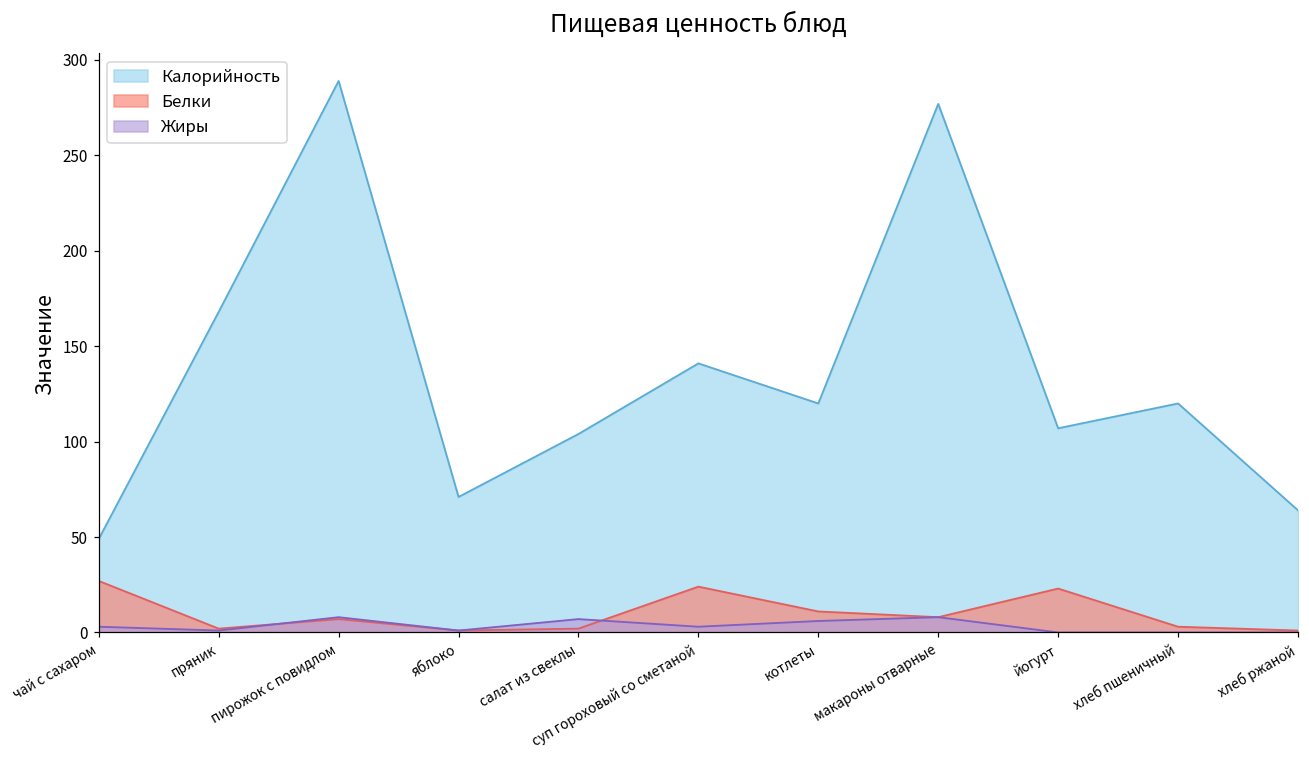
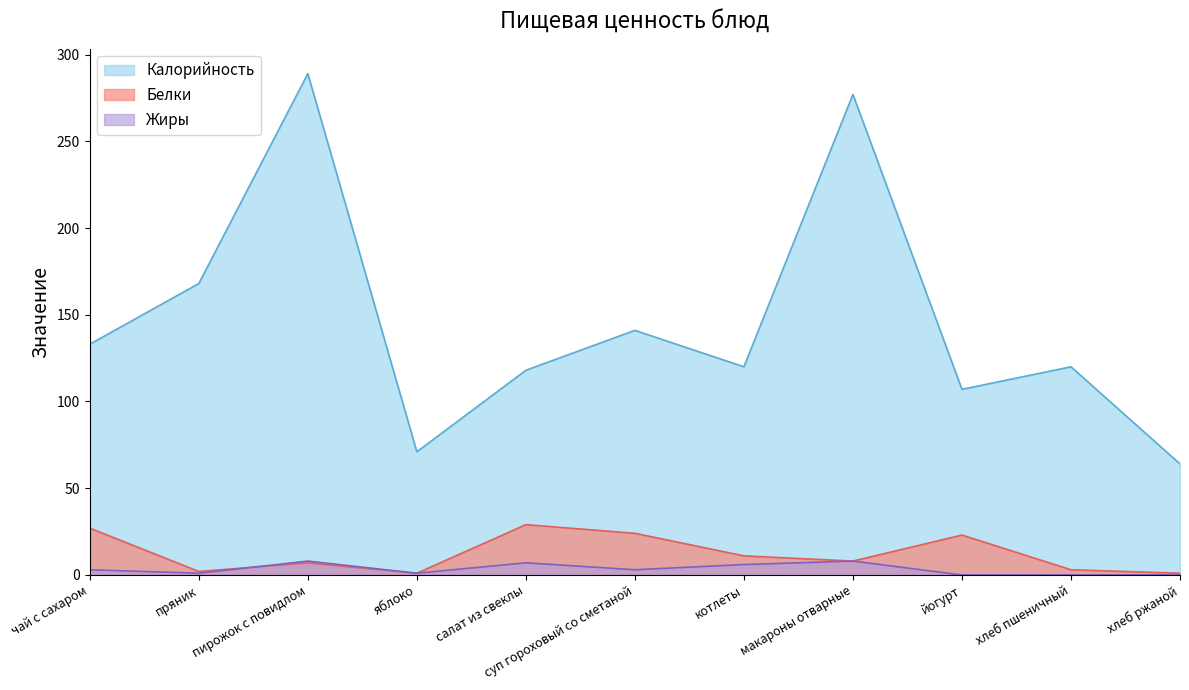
  {
    "Калорийность": {
-     "чай с сахаром": 49,
+     "чай с сахаром": 133,
      "пряник": 168,
      "пирожок с повидлом": 289,
      "яблоко": 71,
-     "салат из свеклы": 104,
+     "салат из свеклы": 118,
      "суп гороховый со сметаной": 141,
      "котлеты": 120,
      "макароны отварные": 277,
      "йогурт": 107,
      "хлеб пшеничный": 120,
      "хлеб ржаной": 64
    },
    "Белки": {
      "чай с сахаром": 27,
-     "салат из свеклы": 2,
+     "салат из свеклы": 29,
      "суп гороховый со сметаной": 24,
      "котлеты": 11,
      "йогурт": 23,
      "хлеб пшеничный": 3
    },
    "Жиры": {
      "чай с сахаром": 3,
      "салат из свеклы": 7,
      "суп гороховый со сметаной": 3,
      "котлеты": 6,
      "йогурт": 0,
      "хлеб пшеничный": 0
    }
  }
